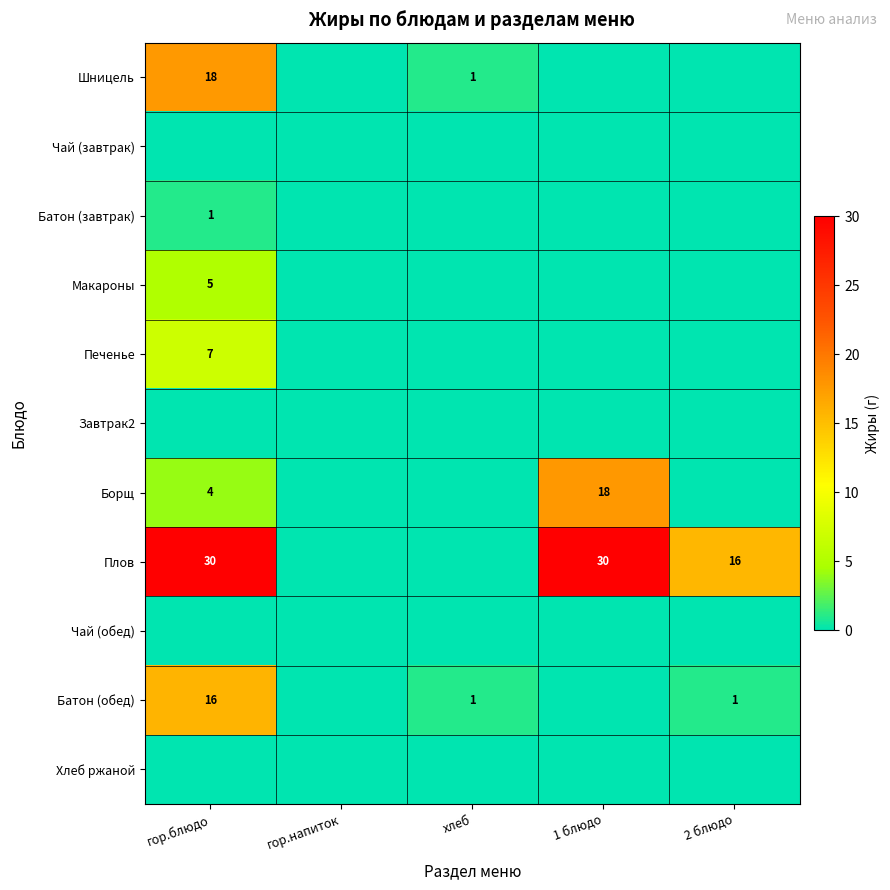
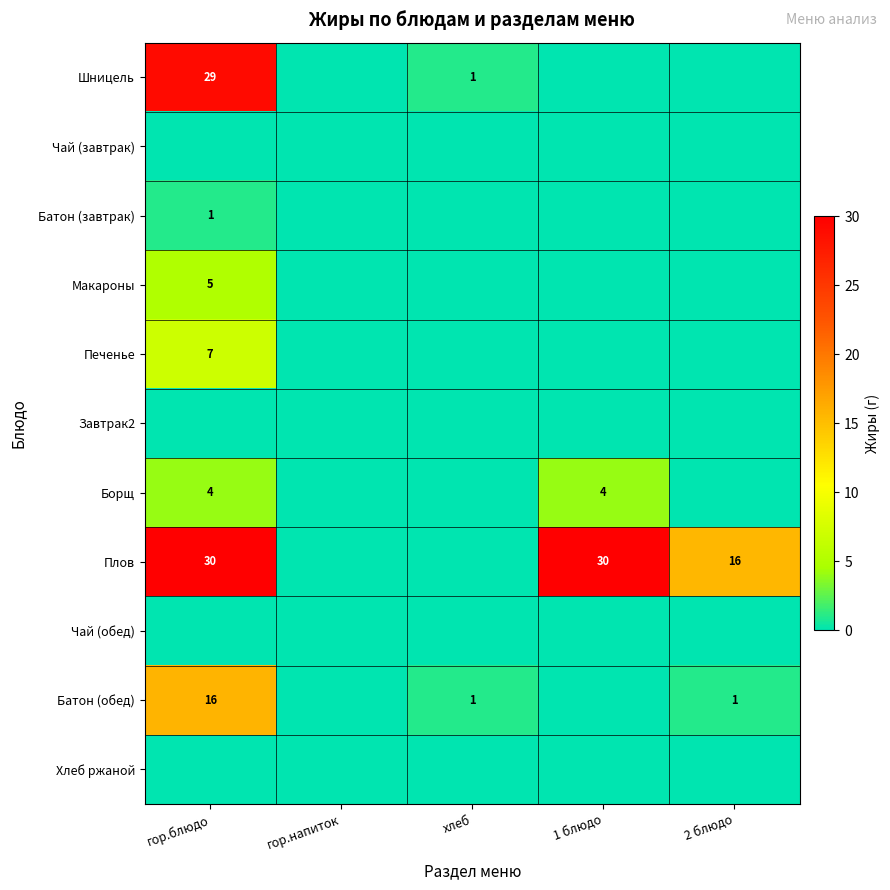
  {
    "Шницель": {
-     "гор.блюдо": 18,
+     "гор.блюдо": 29,
      "хлеб": 1
    },
    "Батон (завтрак)": {
      "гор.блюдо": 1
    },
    "Макароны": {
      "гор.блюдо": 5
    },
    "Печенье": {
      "гор.блюдо": 7
    },
    "Борщ": {
      "гор.блюдо": 4,
-     "1 блюдо": 18
+     "1 блюдо": 4
    },
    "Плов": {
      "гор.блюдо": 30,
      "1 блюдо": 30,
      "2 блюдо": 16
    },
    "Батон (обед)": {
      "гор.блюдо": 16,
      "хлеб": 1,
      "2 блюдо": 1
    }
  }
